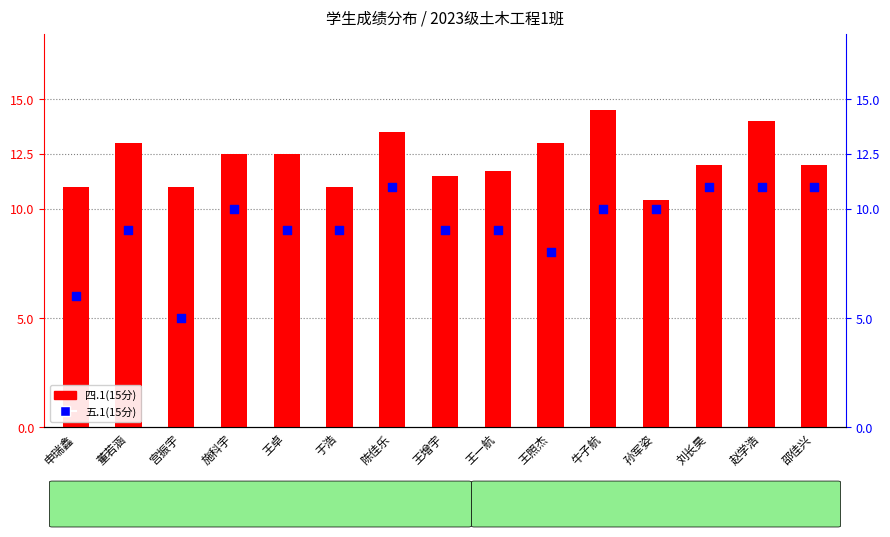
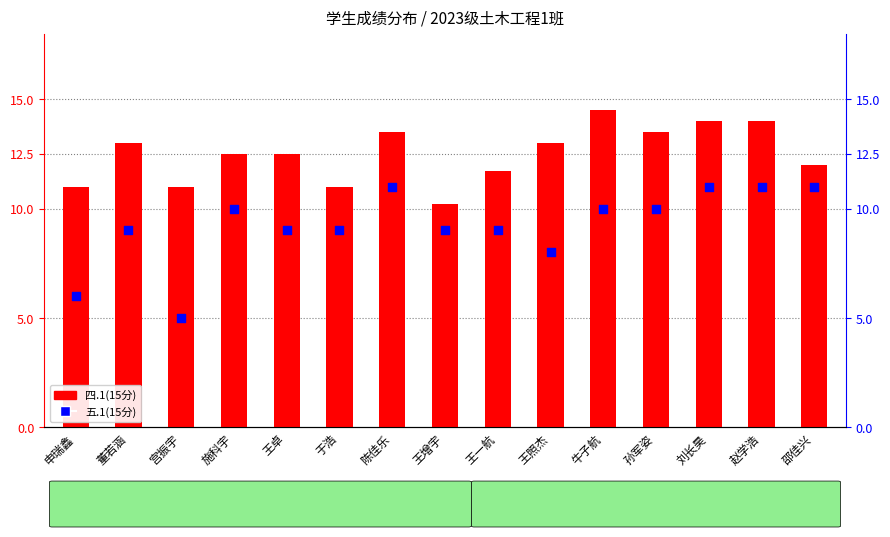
  {
    "四.1(15分)": {
      "申瑞鑫": 11.0,
      "董若涵": 13.0,
      "宫振宇": 11.0,
      "施科宇": 12.5,
      "王卓": 12.5,
      "于浩": 11.0,
      "陈佳乐": 13.5,
-     "王增宇": 11.5,
+     "王增宇": 10.2,
      "王一航": 11.7,
      "王照杰": 13.0,
      "牛子航": 14.5,
-     "孙军姿": 10.4,
-     "刘长昊": 12,
+     "孙军姿": 13.5,
+     "刘长昊": 14,
      "赵学浩": 14.0,
      "邵佳兴": 12.0
    }
  }
